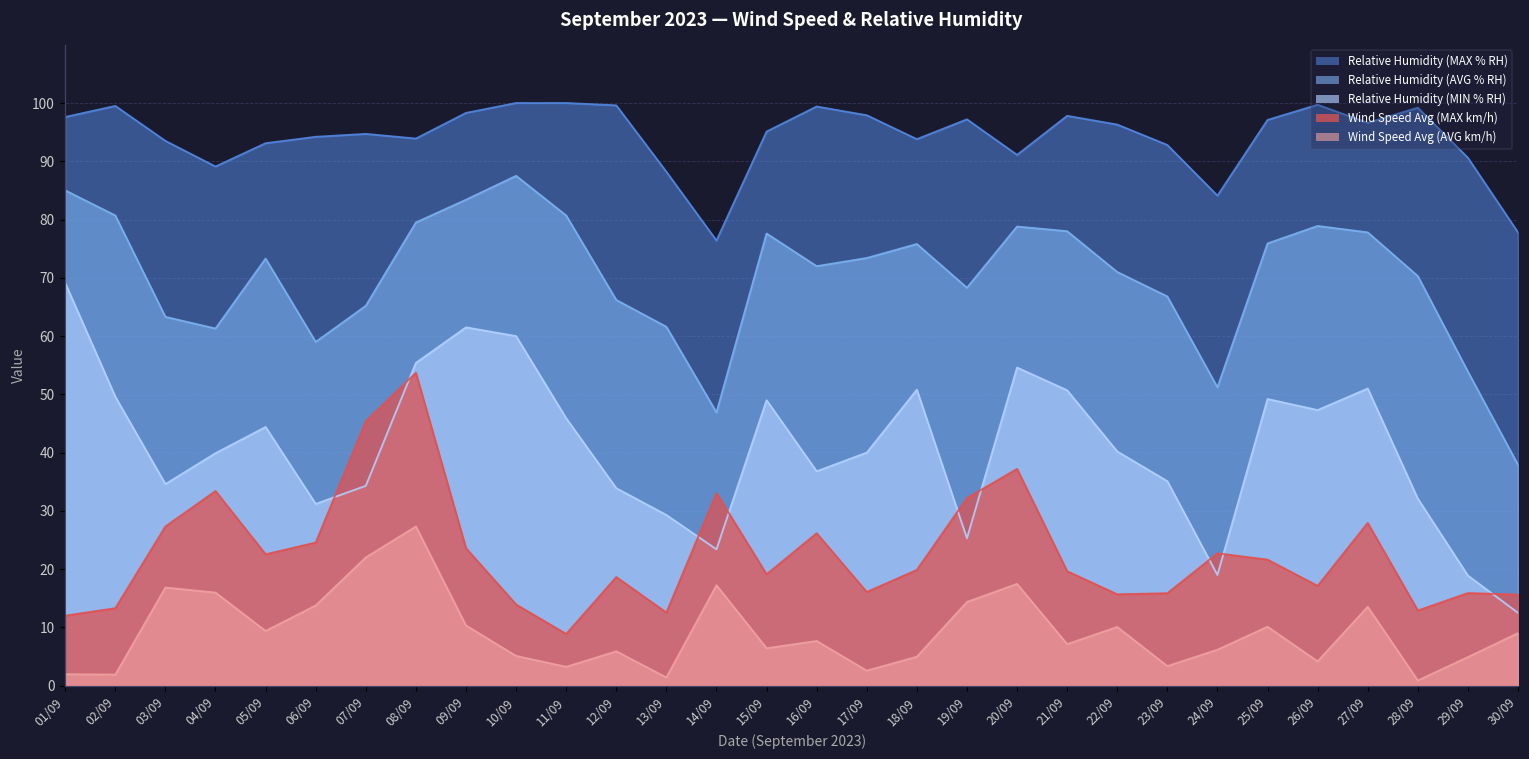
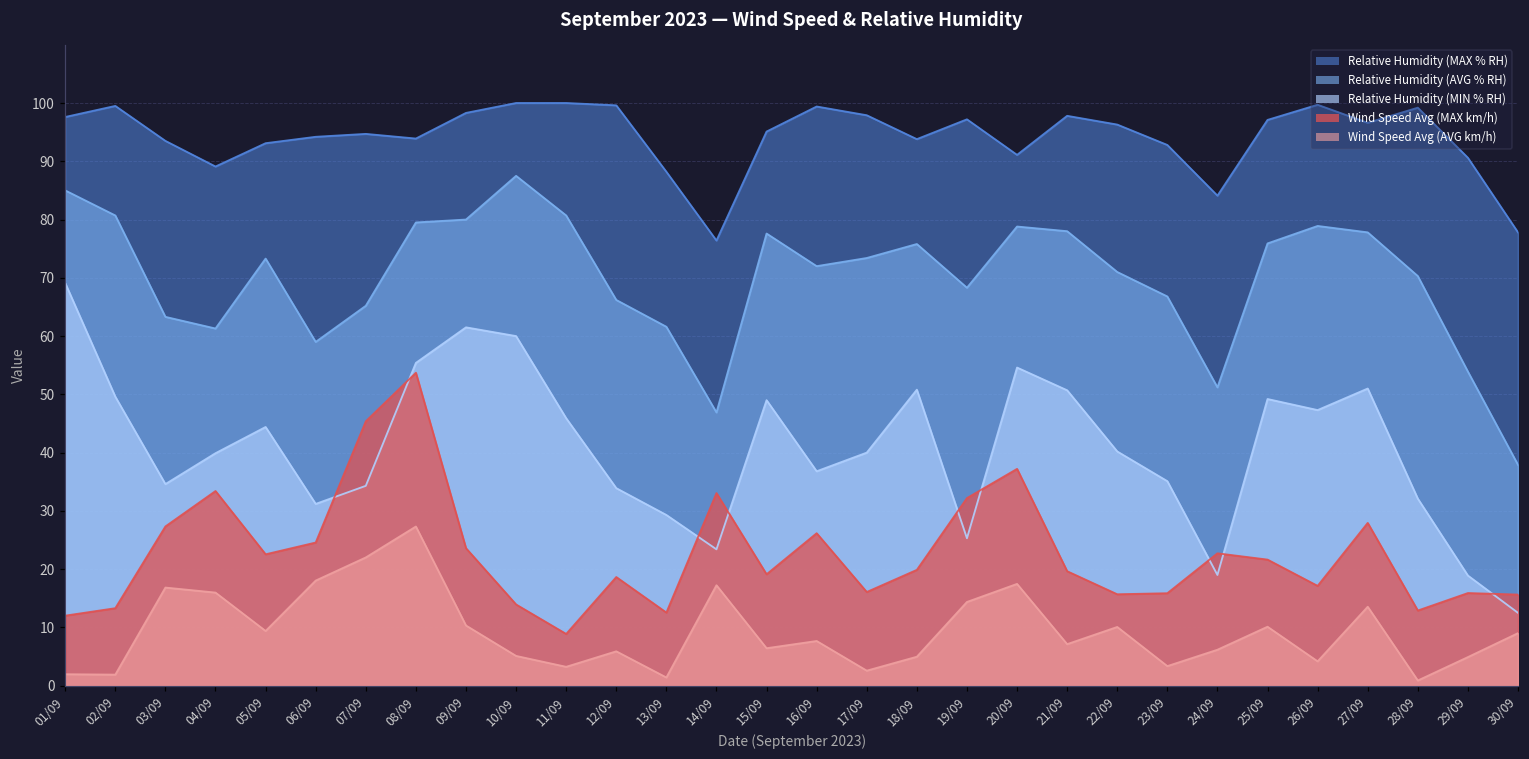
  {
    "Relative Humidity (MAX % RH)": {
      "01/09": 98,
      "02/09": 100,
      "03/09": 94,
      "04/09": 89,
      "05/09": 93,
      "06/09": 94,
      "07/09": 95,
      "08/09": 94,
      "09/09": 98,
      "10/09": 100,
      "11/09": 100,
      "12/09": 100,
      "13/09": 88,
      "14/09": 76,
      "15/09": 95,
      "16/09": 99,
      "17/09": 98,
      "18/09": 94,
      "19/09": 97,
      "20/09": 91,
      "21/09": 98,
      "22/09": 96,
      "23/09": 93,
      "24/09": 84,
      "25/09": 97,
      "29/09": 91,
      "30/09": 78
    },
    "Relative Humidity (AVG % RH)": {
      "01/09": 85,
      "02/09": 81,
      "03/09": 63,
      "04/09": 61,
      "05/09": 73,
      "06/09": 59,
      "07/09": 65,
      "08/09": 80,
-     "09/09": 83,
+     "09/09": 80,
      "10/09": 88,
      "11/09": 81,
      "12/09": 66,
      "13/09": 62,
      "14/09": 47,
      "15/09": 78,
      "16/09": 72,
      "17/09": 73,
      "18/09": 76,
      "19/09": 68,
      "20/09": 79,
      "21/09": 78,
      "22/09": 71,
      "23/09": 67,
      "24/09": 51,
      "25/09": 76,
      "26/09": 79,
      "27/09": 78,
      "28/09": 70,
      "29/09": 54,
      "30/09": 38
    },
    "Relative Humidity (MIN % RH)": {
      "01/09": 69,
      "02/09": 50,
      "03/09": 35,
      "04/09": 40,
      "05/09": 44,
      "06/09": 31,
      "07/09": 34,
      "08/09": 55,
      "09/09": 62,
      "10/09": 60,
      "11/09": 46,
      "12/09": 34,
      "13/09": 29,
      "14/09": 23,
      "15/09": 49,
      "16/09": 37,
      "17/09": 40,
      "18/09": 51,
      "19/09": 25,
      "20/09": 55,
      "21/09": 51,
      "22/09": 40,
      "23/09": 35,
      "24/09": 19,
      "25/09": 49,
      "26/09": 47,
      "27/09": 51,
      "28/09": 32,
      "29/09": 19,
      "30/09": 13
    },
    "Wind Speed Avg (MAX km/h)": {
      "01/09": 12,
      "02/09": 13,
      "03/09": 27,
      "04/09": 33,
      "05/09": 23,
      "06/09": 25,
      "07/09": 45,
      "08/09": 54,
      "09/09": 24,
      "10/09": 14,
      "11/09": 9,
      "12/09": 19,
      "13/09": 13,
      "14/09": 33,
      "15/09": 19,
      "16/09": 26,
      "17/09": 16,
      "18/09": 20,
      "19/09": 32,
      "20/09": 37,
      "21/09": 20,
      "22/09": 16,
      "23/09": 16,
      "24/09": 23,
      "25/09": 22,
      "26/09": 17,
      "27/09": 28,
      "28/09": 13,
      "29/09": 16,
      "30/09": 16
    },
    "Wind Speed Avg (AVG km/h)": {
      "01/09": 2,
      "02/09": 2,
      "03/09": 17,
      "04/09": 16,
      "05/09": 9,
-     "06/09": 14,
+     "06/09": 18,
      "07/09": 22,
      "08/09": 27,
      "09/09": 10,
      "10/09": 5,
      "11/09": 3,
      "12/09": 6,
      "13/09": 1,
      "14/09": 17,
      "15/09": 6,
      "16/09": 8,
      "17/09": 3,
      "18/09": 5,
      "19/09": 14,
      "20/09": 17,
      "21/09": 7,
      "22/09": 10,
      "23/09": 3,
      "24/09": 6,
      "25/09": 10,
      "26/09": 4,
      "27/09": 14,
      "28/09": 1,
      "29/09": 5,
      "30/09": 9
    }
  }
